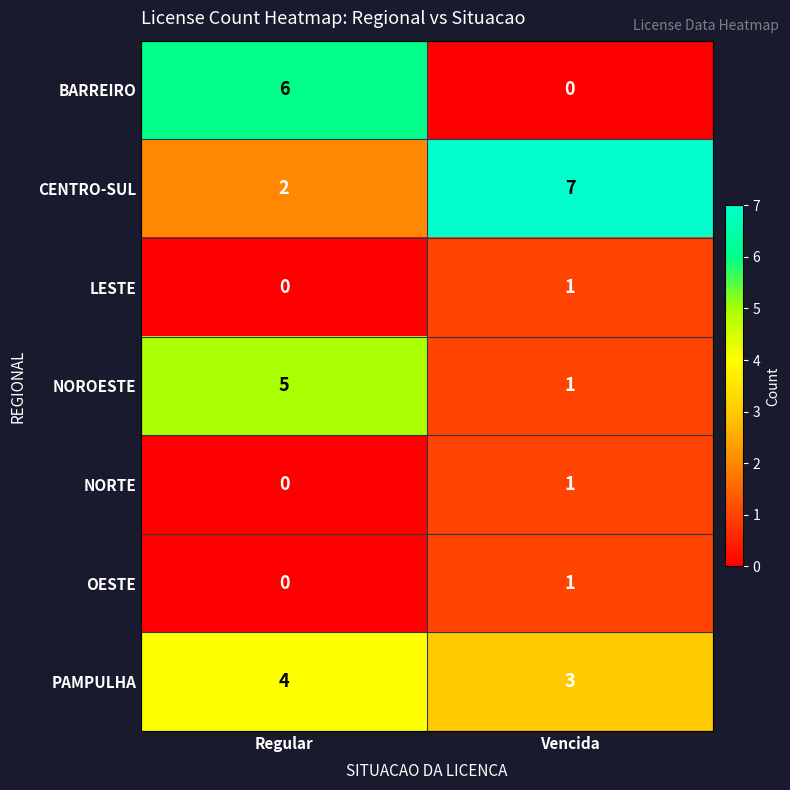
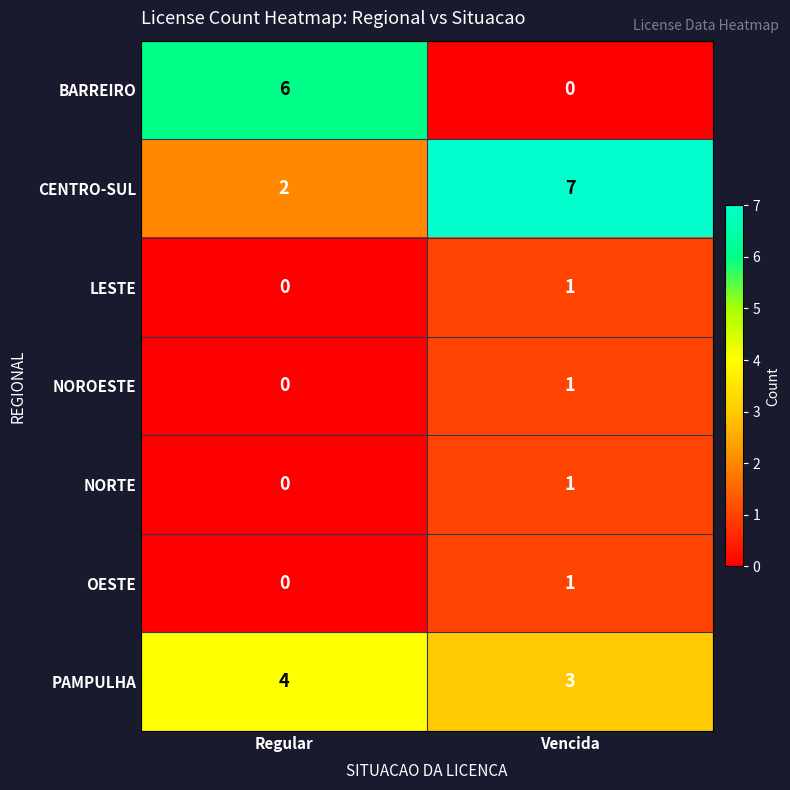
  {
    "BARREIRO": {
      "Regular": 6,
      "Vencida": 0
    },
    "CENTRO-SUL": {
      "Regular": 2,
      "Vencida": 7
    },
    "LESTE": {
      "Regular": 0,
      "Vencida": 1
    },
    "NOROESTE": {
-     "Regular": 5,
+     "Regular": 0,
      "Vencida": 1
    },
    "NORTE": {
      "Regular": 0,
      "Vencida": 1
    },
    "OESTE": {
      "Regular": 0,
      "Vencida": 1
    },
    "PAMPULHA": {
      "Regular": 4,
      "Vencida": 3
    }
  }
